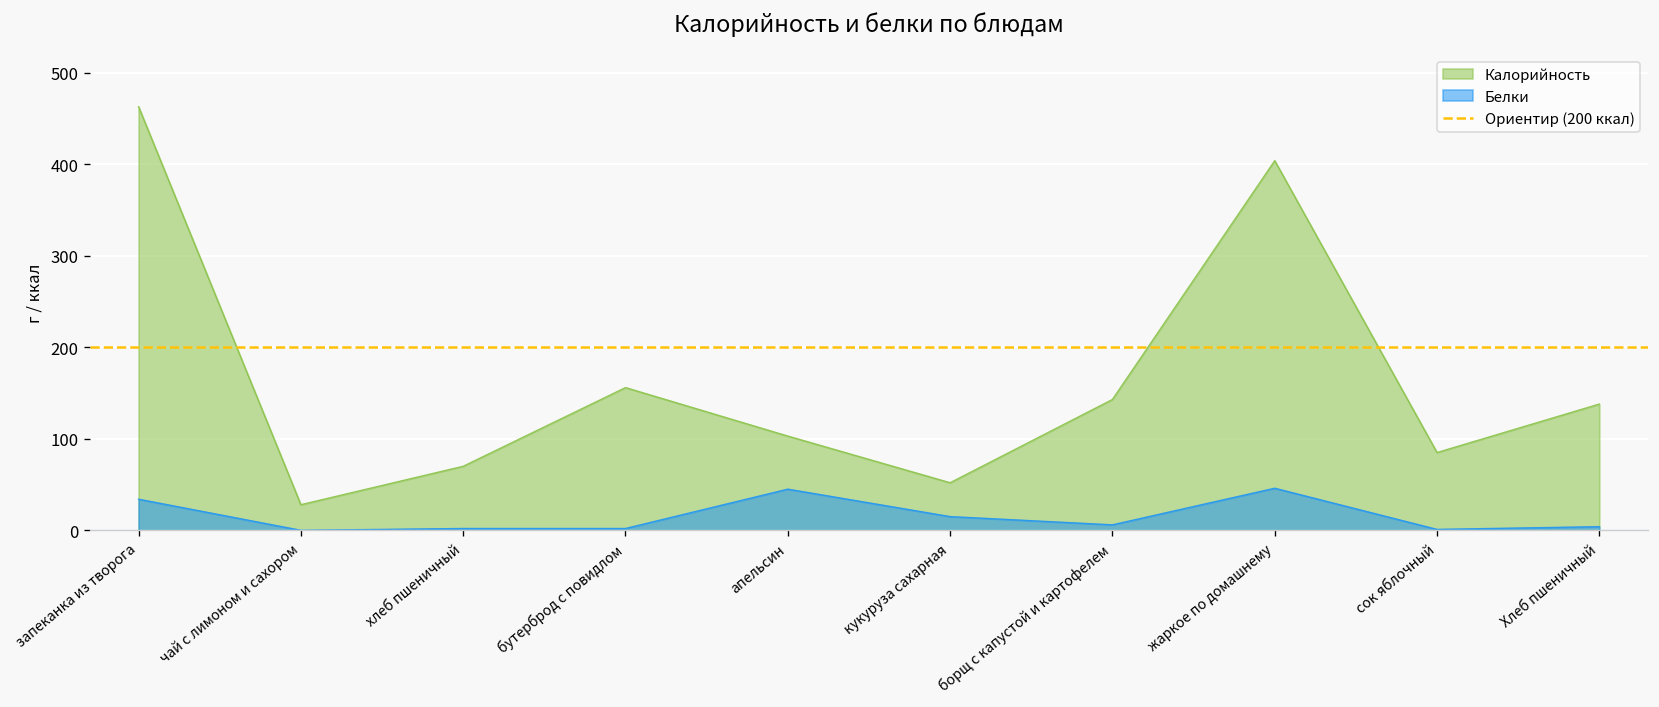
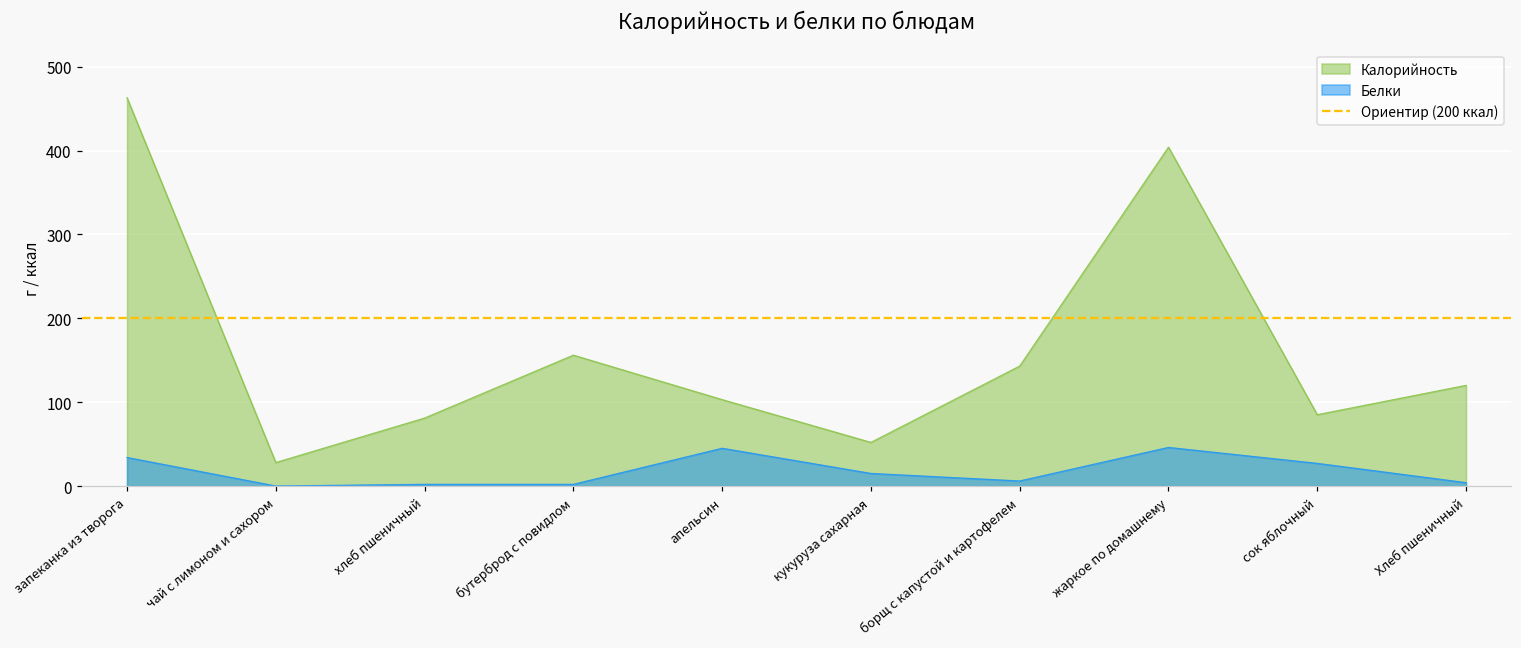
  {
    "Калорийность": {
      "запеканка из творога": 460,
      "чай с лимоном и сахором": 30,
-     "хлеб пшеничный": 70,
+     "хлеб пшеничный": 80,
      "бутерброд с повидлом": 160,
      "апельсин": 100,
      "кукуруза сахарная": 50,
      "борщ с капустой и картофелем": 140,
      "жаркое по домашнему": 400,
      "сок яблочный": 90,
-     "Хлеб пшеничный": 140
+     "Хлеб пшеничный": 120
    },
    "Белки": {
      "запеканка из творога": 30,
      "чай с лимоном и сахором": 0,
      "хлеб пшеничный": 0,
      "бутерброд с повидлом": 0,
      "апельсин": 50,
      "кукуруза сахарная": 20,
      "борщ с капустой и картофелем": 10,
      "жаркое по домашнему": 50,
-     "сок яблочный": 0,
+     "сок яблочный": 30,
      "Хлеб пшеничный": 0
    }
  }
